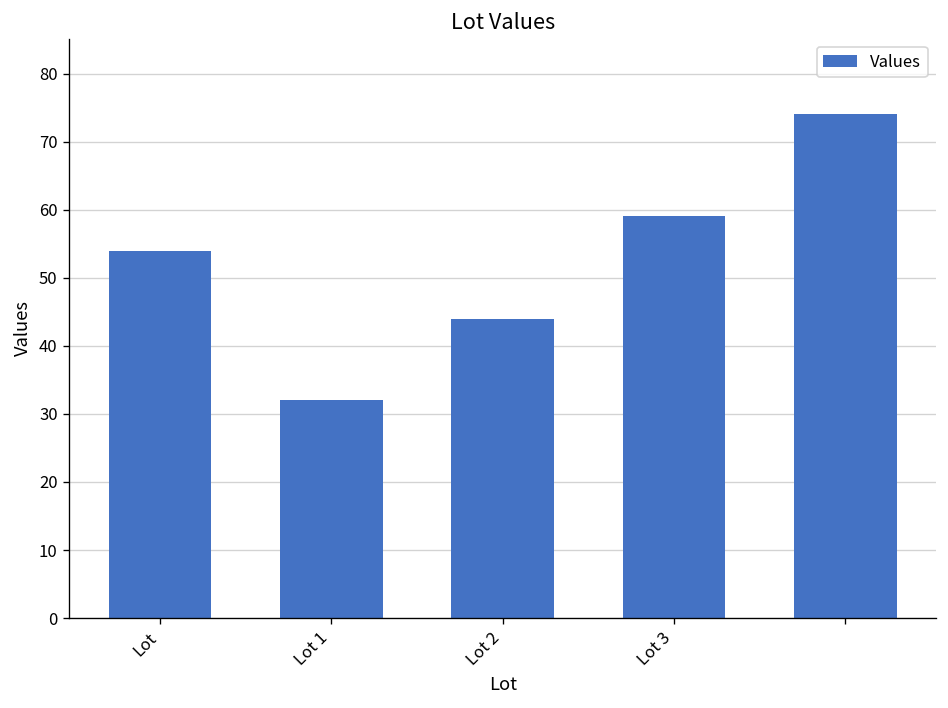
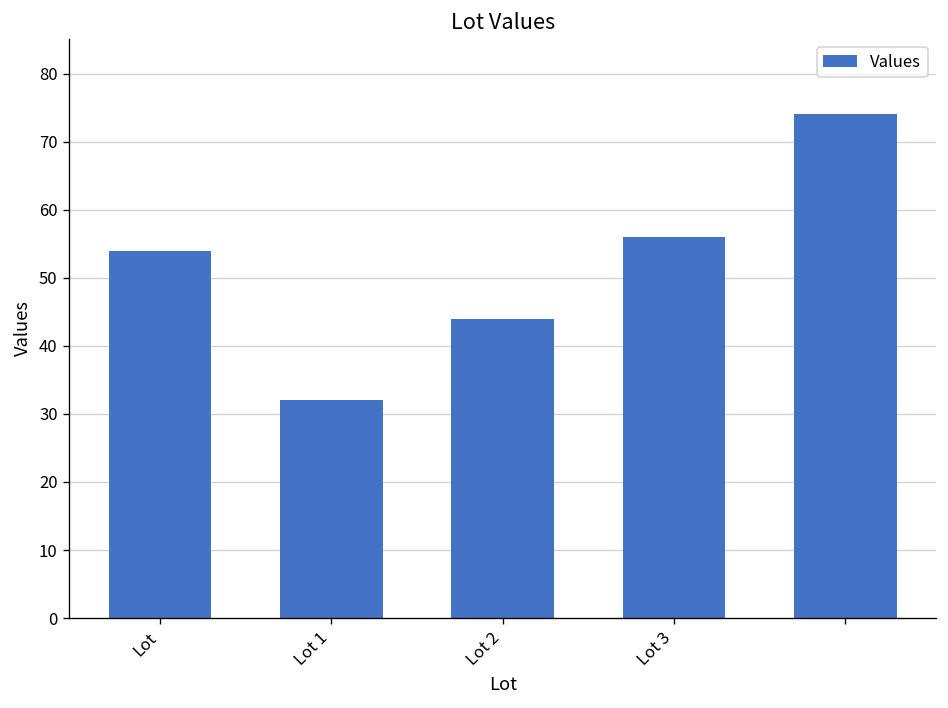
  {
    "Lot": 54,
    "Lot 1": 32,
    "Lot 2": 44,
-   "Lot 3": 59
+   "Lot 3": 56
  }
